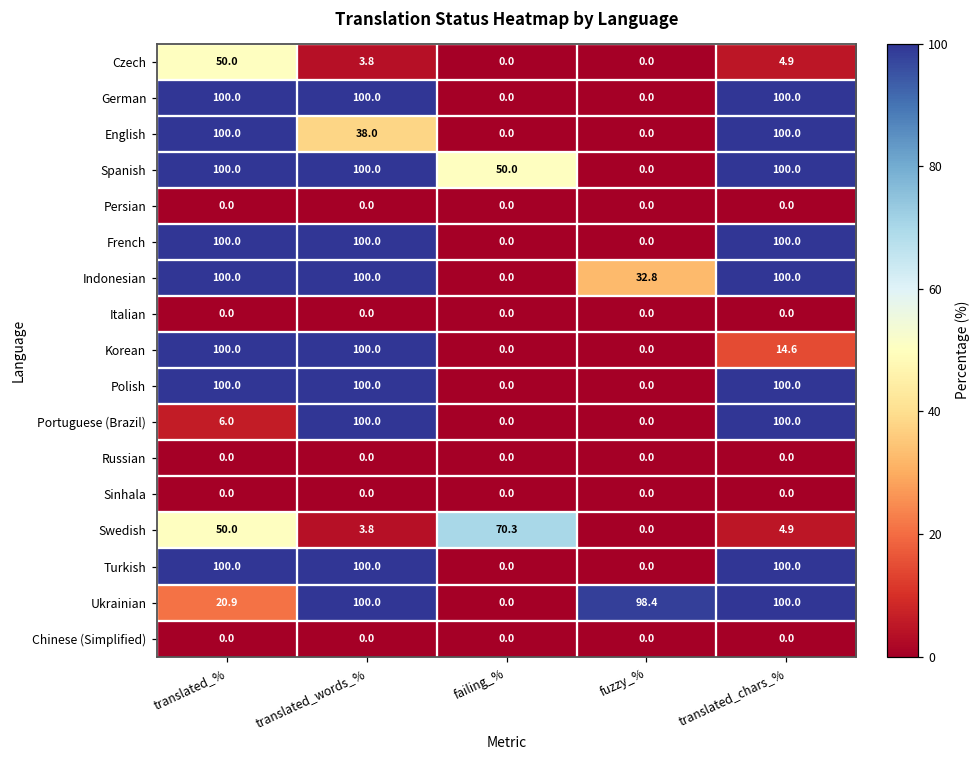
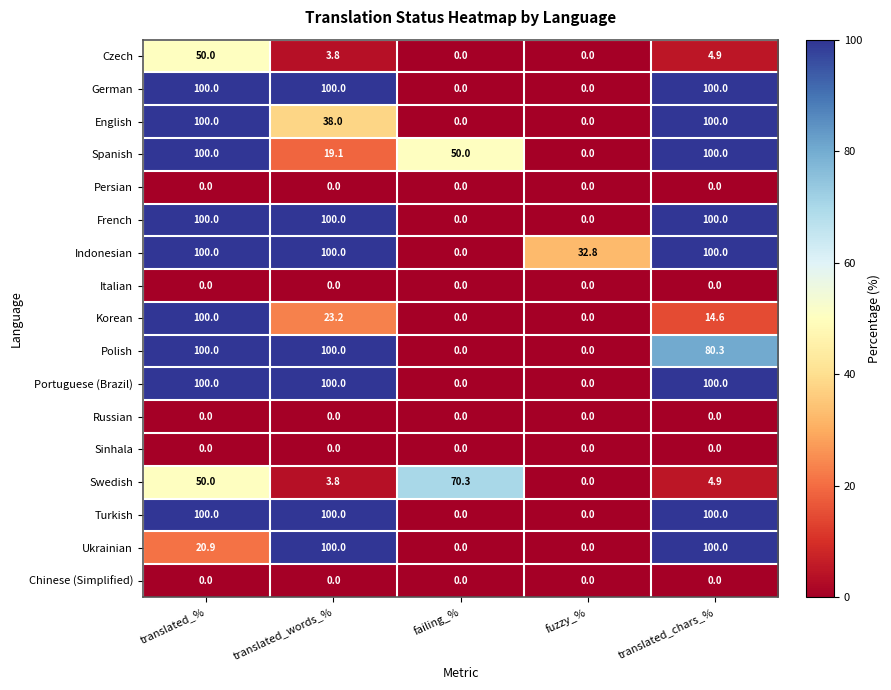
  {
    "Czech": {
      "translated_%": 50.0,
      "translated_words_%": 3.8,
      "failing_%": 0.0,
      "fuzzy_%": 0.0,
      "translated_chars_%": 4.9
    },
    "German": {
      "translated_%": 100.0,
      "translated_words_%": 100.0,
      "failing_%": 0.0,
      "fuzzy_%": 0.0,
      "translated_chars_%": 100.0
    },
    "English": {
      "translated_%": 100.0,
      "translated_words_%": 38.0,
      "failing_%": 0.0,
      "fuzzy_%": 0.0,
      "translated_chars_%": 100.0
    },
    "Spanish": {
      "translated_%": 100.0,
-     "translated_words_%": 100.0,
+     "translated_words_%": 19.1,
      "failing_%": 50.0,
      "fuzzy_%": 0.0,
      "translated_chars_%": 100.0
    },
    "Persian": {
      "translated_%": 0.0,
      "translated_words_%": 0.0,
      "failing_%": 0.0,
      "fuzzy_%": 0.0,
      "translated_chars_%": 0.0
    },
    "French": {
      "translated_%": 100.0,
      "translated_words_%": 100.0,
      "failing_%": 0.0,
      "fuzzy_%": 0.0,
      "translated_chars_%": 100.0
    },
    "Indonesian": {
      "translated_%": 100.0,
      "translated_words_%": 100.0,
      "failing_%": 0.0,
      "fuzzy_%": 32.8,
      "translated_chars_%": 100.0
    },
    "Italian": {
      "translated_%": 0.0,
      "translated_words_%": 0.0,
      "failing_%": 0.0,
      "fuzzy_%": 0.0,
      "translated_chars_%": 0.0
    },
    "Korean": {
      "translated_%": 100.0,
-     "translated_words_%": 100.0,
+     "translated_words_%": 23.2,
      "failing_%": 0.0,
      "fuzzy_%": 0.0,
      "translated_chars_%": 14.6
    },
    "Polish": {
      "translated_%": 100.0,
      "translated_words_%": 100.0,
      "failing_%": 0.0,
      "fuzzy_%": 0.0,
-     "translated_chars_%": 100.0
+     "translated_chars_%": 80.3
    },
    "Portuguese (Brazil)": {
-     "translated_%": 6.0,
+     "translated_%": 100.0,
      "translated_words_%": 100.0,
      "failing_%": 0.0,
      "fuzzy_%": 0.0,
      "translated_chars_%": 100.0
    },
    "Russian": {
      "translated_%": 0.0,
      "translated_words_%": 0.0,
      "failing_%": 0.0,
      "fuzzy_%": 0.0,
      "translated_chars_%": 0.0
    },
    "Sinhala": {
      "translated_%": 0.0,
      "translated_words_%": 0.0,
      "failing_%": 0.0,
      "fuzzy_%": 0.0,
      "translated_chars_%": 0.0
    },
    "Swedish": {
      "translated_%": 50.0,
      "translated_words_%": 3.8,
      "failing_%": 70.3,
      "fuzzy_%": 0.0,
      "translated_chars_%": 4.9
    },
    "Turkish": {
      "translated_%": 100.0,
      "translated_words_%": 100.0,
      "failing_%": 0.0,
      "fuzzy_%": 0.0,
      "translated_chars_%": 100.0
    },
    "Ukrainian": {
      "translated_%": 20.9,
      "translated_words_%": 100.0,
      "failing_%": 0.0,
-     "fuzzy_%": 98.4,
+     "fuzzy_%": 0.0,
      "translated_chars_%": 100.0
    },
    "Chinese (Simplified)": {
      "translated_%": 0.0,
      "translated_words_%": 0.0,
      "failing_%": 0.0,
      "fuzzy_%": 0.0,
      "translated_chars_%": 0.0
    }
  }
